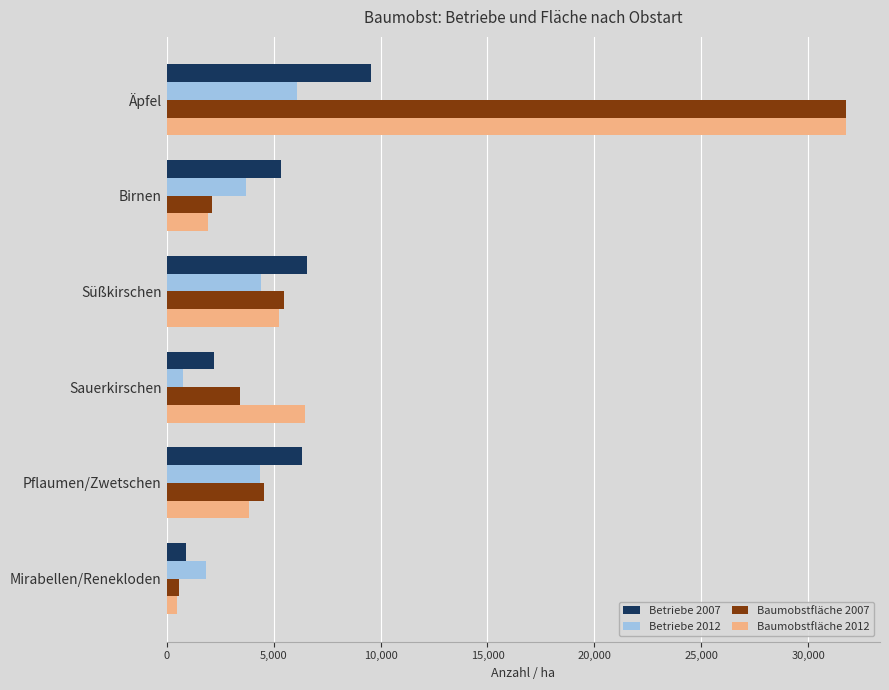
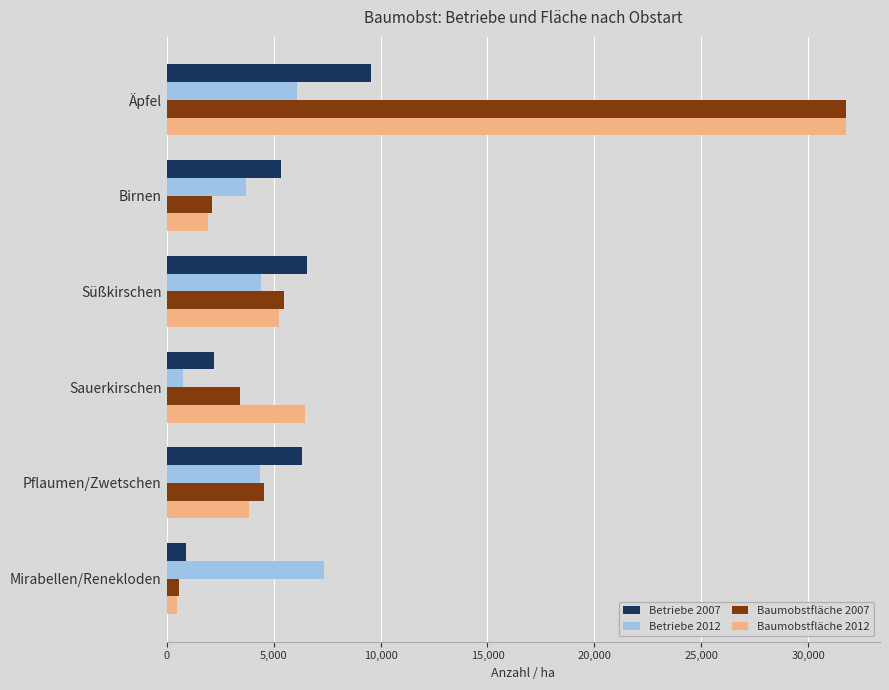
  {
    "Betriebe 2007": {
      "Äpfel": "9,600",
      "Birnen": "5,300",
      "Süßkirschen": "6,600",
      "Sauerkirschen": "2,200",
      "Pflaumen/Zwetschen": "6,300",
      "Mirabellen/Renekloden": "900"
    },
    "Betriebe 2012": {
      "Äpfel": "6,100",
      "Birnen": "3,700",
      "Süßkirschen": "4,400",
      "Sauerkirschen": "800",
      "Pflaumen/Zwetschen": "4,400",
-     "Mirabellen/Renekloden": "1,800"
+     "Mirabellen/Renekloden": "7,300"
    },
    "Baumobstfläche 2007": {
      "Äpfel": "31,800",
      "Birnen": "2,100",
      "Süßkirschen": "5,500",
      "Sauerkirschen": "3,400",
      "Pflaumen/Zwetschen": "4,600",
      "Mirabellen/Renekloden": "600"
    },
    "Baumobstfläche 2012": {
      "Äpfel": "31,700",
      "Birnen": "1,900",
      "Süßkirschen": "5,300",
      "Sauerkirschen": "6,500",
      "Pflaumen/Zwetschen": "3,900",
      "Mirabellen/Renekloden": "500"
    }
  }
